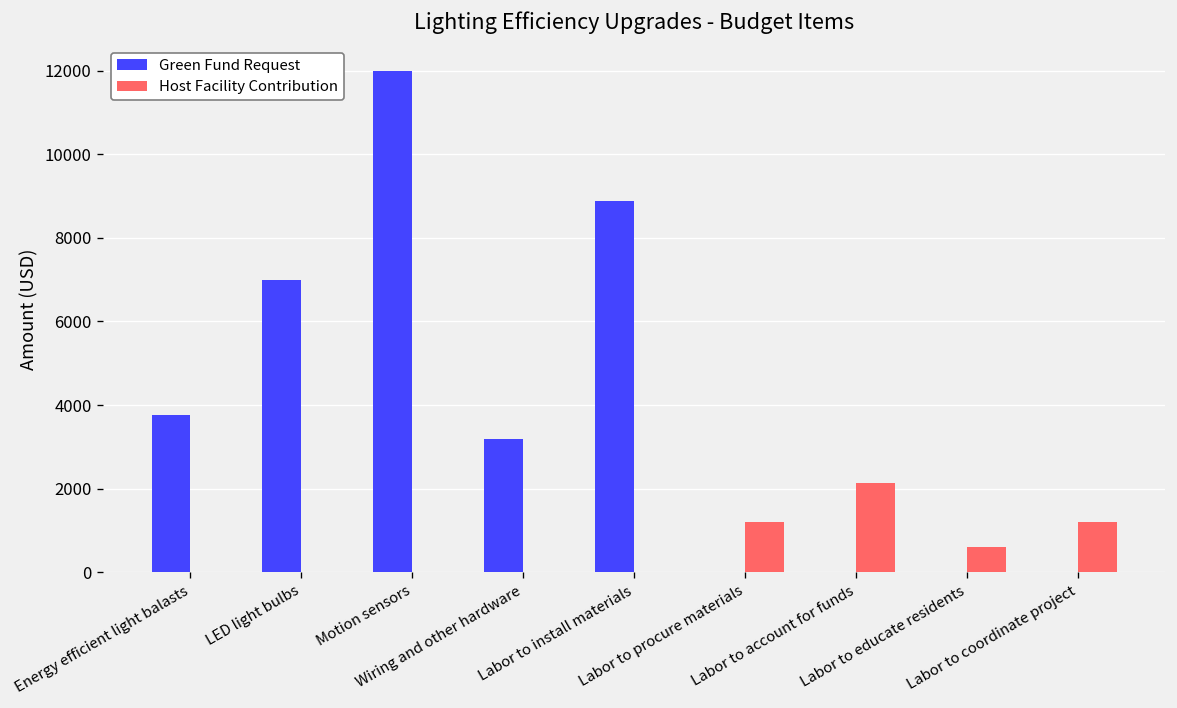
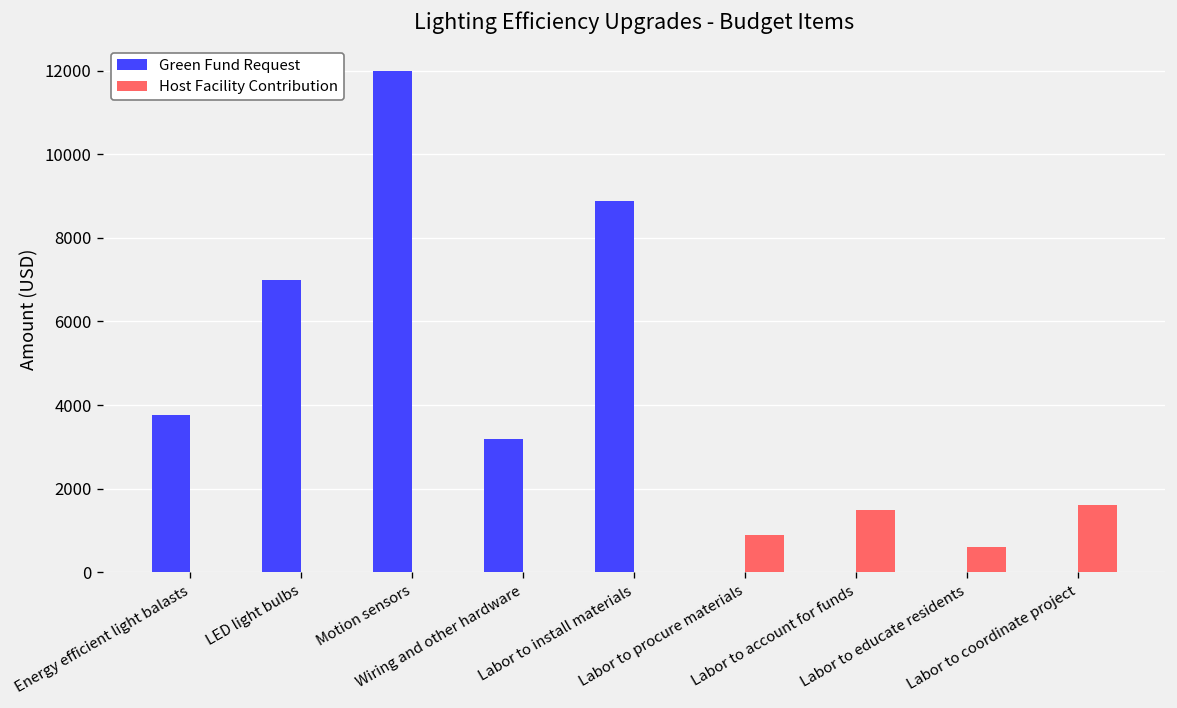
  {
    "Green Fund Request": {
      "Energy efficient light balasts": 3800,
      "LED light bulbs": 7000,
      "Motion sensors": 12000,
      "Wiring and other hardware": 3200,
      "Labor to install materials": 8900,
      "Labor to procure materials": 0,
      "Labor to account for funds": 0,
      "Labor to educate residents": 0,
      "Labor to coordinate project": 0
    },
    "Host Facility Contribution": {
      "Energy efficient light balasts": 0,
      "LED light bulbs": 0,
      "Motion sensors": 0,
      "Wiring and other hardware": 0,
      "Labor to install materials": 0,
-     "Labor to procure materials": 1200,
-     "Labor to account for funds": 2100,
+     "Labor to procure materials": 900,
+     "Labor to account for funds": 1500,
      "Labor to educate residents": 600,
-     "Labor to coordinate project": 1200
+     "Labor to coordinate project": 1600
    }
  }
